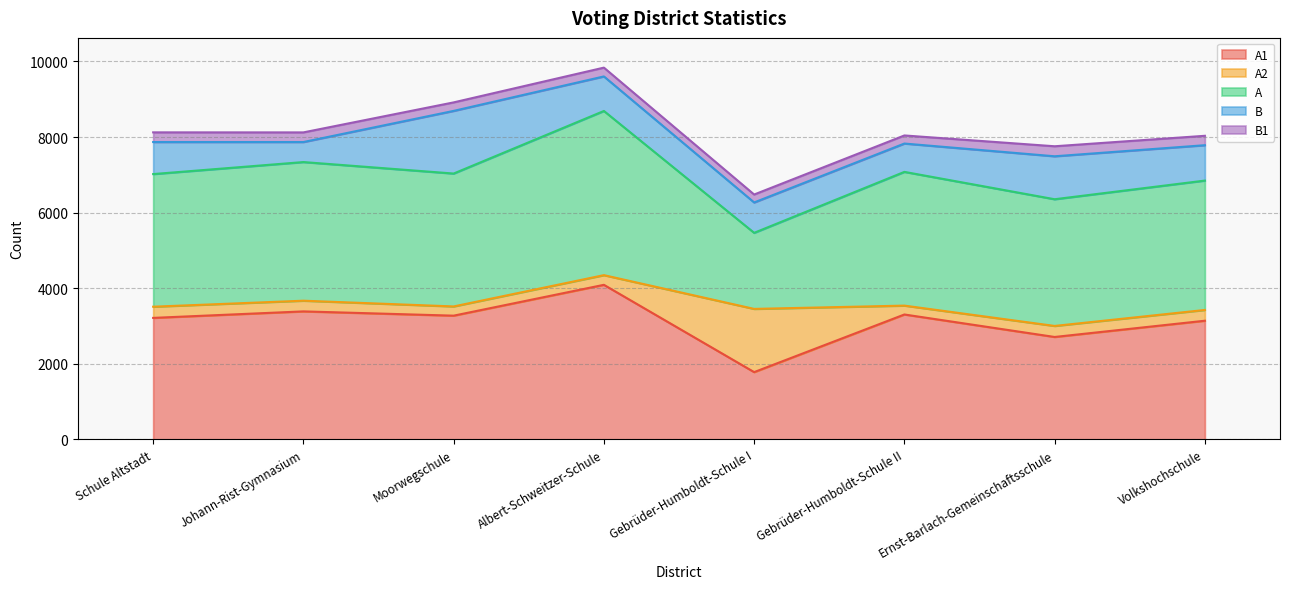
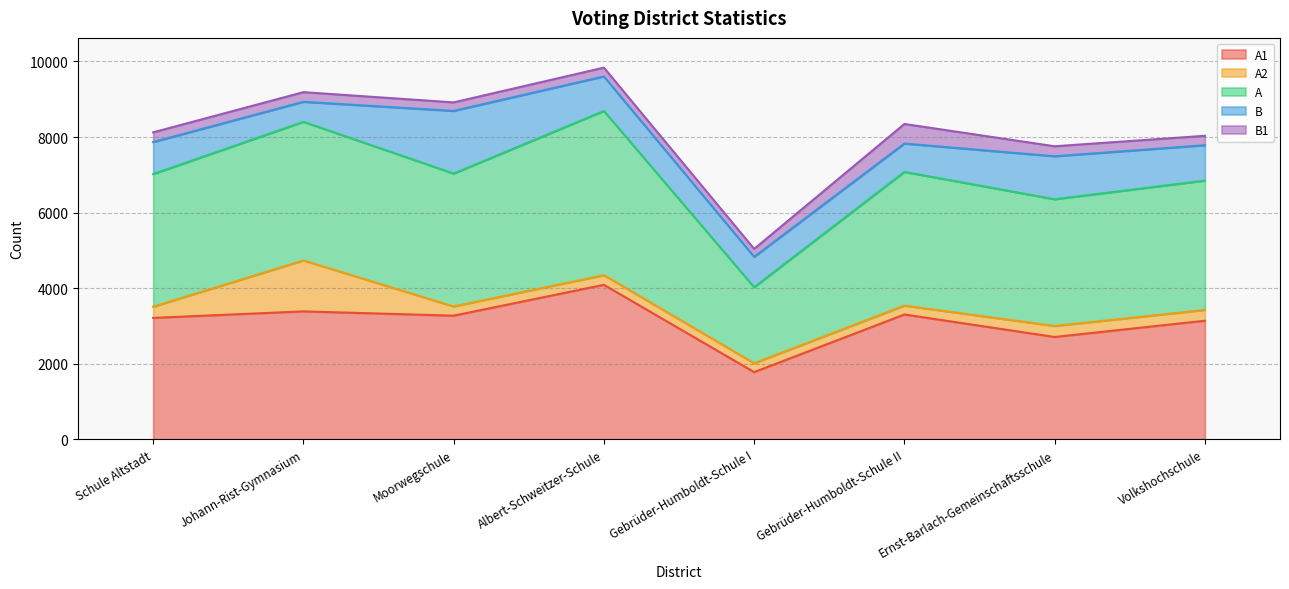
  {
    "A1": {
      "Schule Altstadt": 3200,
      "Johann-Rist-Gymnasium": 3400,
      "Moorwegschule": 3300,
      "Albert-Schweitzer-Schule": 4100,
      "Gebrüder-Humboldt-Schule I": 1800,
      "Gebrüder-Humboldt-Schule II": 3300,
      "Ernst-Barlach-Gemeinschaftsschule": 2700,
      "Volkshochschule": 3100
    },
    "A2": {
      "Schule Altstadt": 300,
-     "Johann-Rist-Gymnasium": 300,
+     "Johann-Rist-Gymnasium": 1300,
      "Moorwegschule": 200,
      "Albert-Schweitzer-Schule": 300,
-     "Gebrüder-Humboldt-Schule I": 1700,
+     "Gebrüder-Humboldt-Schule I": 200,
      "Gebrüder-Humboldt-Schule II": 200,
      "Ernst-Barlach-Gemeinschaftsschule": 300,
      "Volkshochschule": 300
    },
    "A": {
      "Schule Altstadt": 3500,
      "Johann-Rist-Gymnasium": 3700,
      "Moorwegschule": 3500,
      "Albert-Schweitzer-Schule": 4300,
      "Gebrüder-Humboldt-Schule I": 2000,
      "Gebrüder-Humboldt-Schule II": 3500,
      "Ernst-Barlach-Gemeinschaftsschule": 3400,
      "Volkshochschule": 3400
    },
    "B": {
      "Schule Altstadt": 800,
      "Johann-Rist-Gymnasium": 500,
      "Moorwegschule": 1700,
      "Albert-Schweitzer-Schule": 900,
      "Gebrüder-Humboldt-Schule I": 800,
      "Gebrüder-Humboldt-Schule II": 800,
      "Ernst-Barlach-Gemeinschaftsschule": 1100,
      "Volkshochschule": 900
    },
    "B1": {
      "Schule Altstadt": 300,
      "Johann-Rist-Gymnasium": 300,
      "Moorwegschule": 200,
      "Albert-Schweitzer-Schule": 200,
      "Gebrüder-Humboldt-Schule I": 200,
-     "Gebrüder-Humboldt-Schule II": 200,
+     "Gebrüder-Humboldt-Schule II": 500,
      "Ernst-Barlach-Gemeinschaftsschule": 300,
      "Volkshochschule": 200
    }
  }
